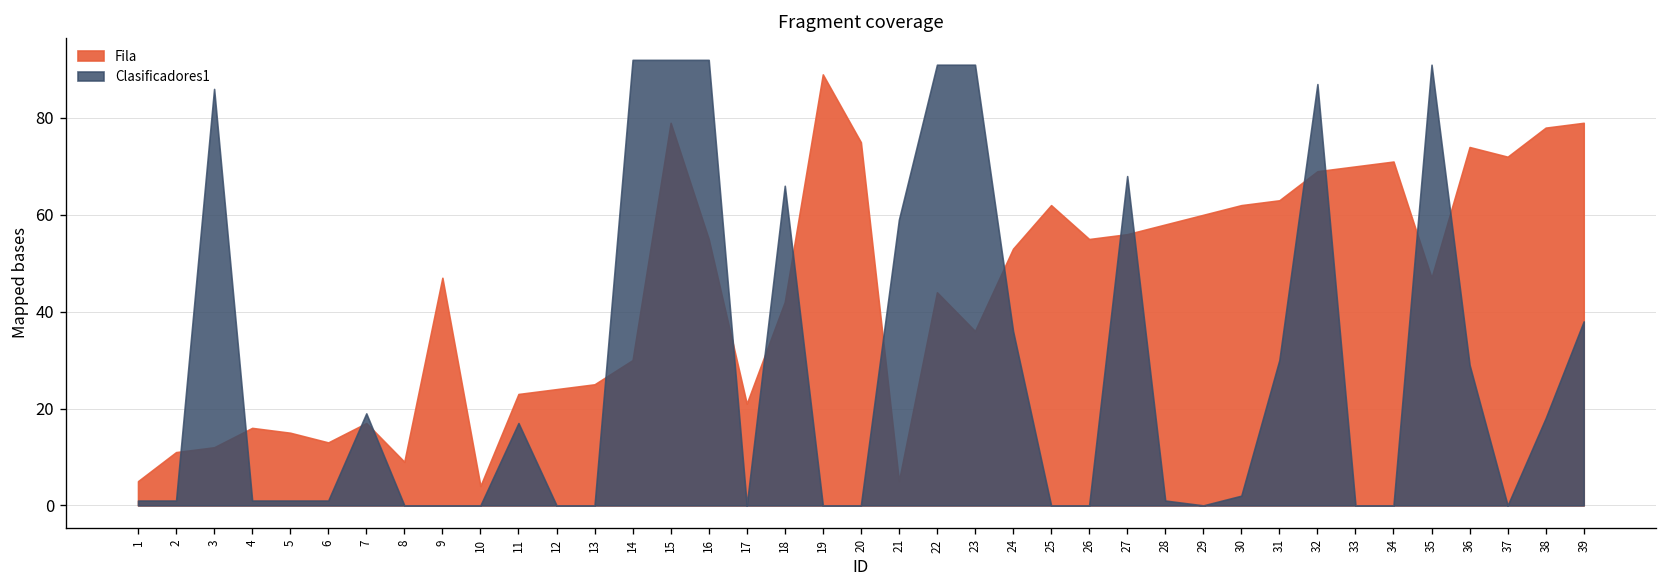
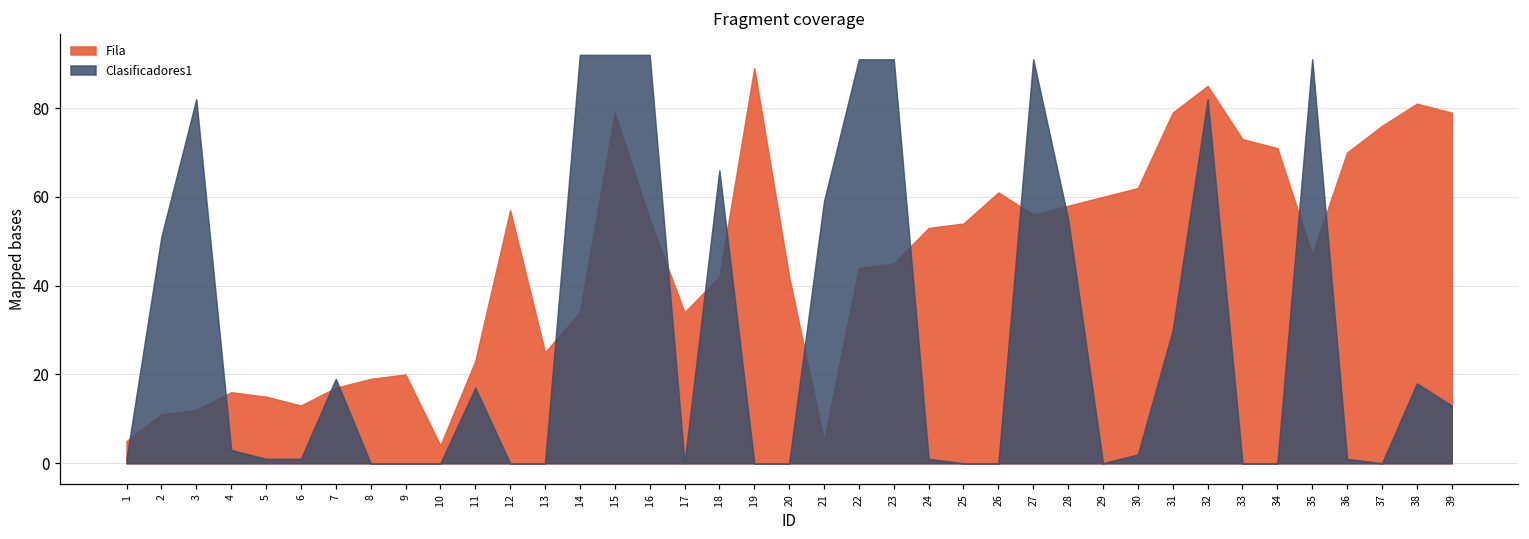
  {
    "Fila": {
      "1": 5,
      "2": 11,
      "3": 12,
      "4": 16,
      "5": 15,
      "6": 13,
      "7": 17,
-     "8": 9,
-     "9": 47,
+     "8": 19,
+     "9": 20,
      "10": 4,
      "11": 23,
-     "12": 24,
+     "12": 57,
      "13": 25,
-     "14": 30,
+     "14": 34,
      "15": 79,
      "16": 55,
-     "17": 21,
+     "17": 34,
      "18": 42,
      "19": 89,
-     "20": 75,
+     "20": 42,
      "21": 5,
      "22": 44,
-     "23": 36,
+     "23": 45,
      "24": 53,
-     "25": 62,
-     "26": 55,
+     "25": 54,
+     "26": 61,
      "27": 56,
      "28": 58,
      "29": 60,
      "30": 62,
-     "31": 63,
-     "32": 69,
-     "33": 70,
+     "31": 79,
+     "32": 85,
+     "33": 73,
      "34": 71,
      "35": 47,
-     "36": 74,
-     "37": 72,
-     "38": 78,
+     "36": 70,
+     "37": 76,
+     "38": 81,
      "39": 79
    },
    "Clasificadores1": {
      "1": 1,
-     "2": 1,
-     "3": 86,
-     "4": 1,
+     "2": 51,
+     "3": 82,
+     "4": 3,
      "5": 1,
      "6": 1,
      "7": 19,
      "8": 0,
      "9": 0,
      "10": 0,
      "11": 17,
      "12": 0,
      "13": 0,
      "14": 92,
      "15": 92,
      "16": 92,
      "17": 0,
      "18": 66,
      "19": 0,
      "20": 0,
      "21": 59,
      "22": 91,
      "23": 91,
-     "24": 36,
+     "24": 1,
      "25": 0,
      "26": 0,
-     "27": 68,
-     "28": 1,
+     "27": 91,
+     "28": 55,
      "29": 0,
      "30": 2,
      "31": 30,
-     "32": 87,
+     "32": 82,
      "33": 0,
      "34": 0,
      "35": 91,
-     "36": 29,
+     "36": 1,
      "37": 0,
      "38": 18,
-     "39": 38
+     "39": 13
    }
  }
